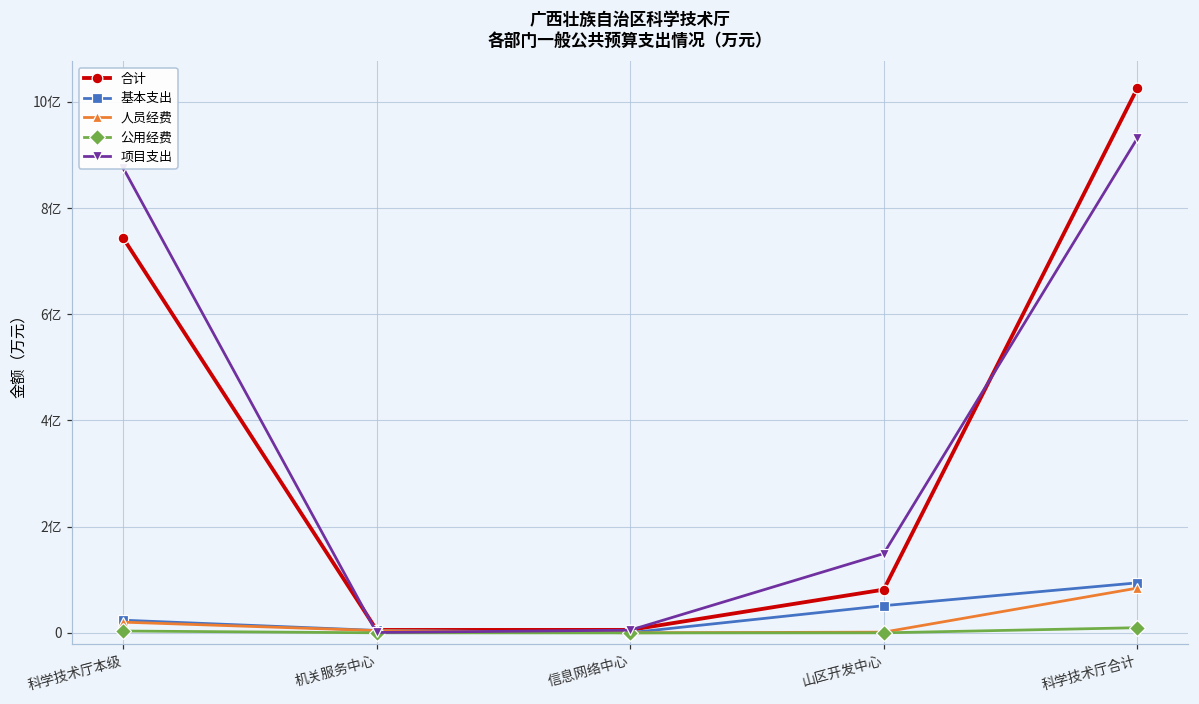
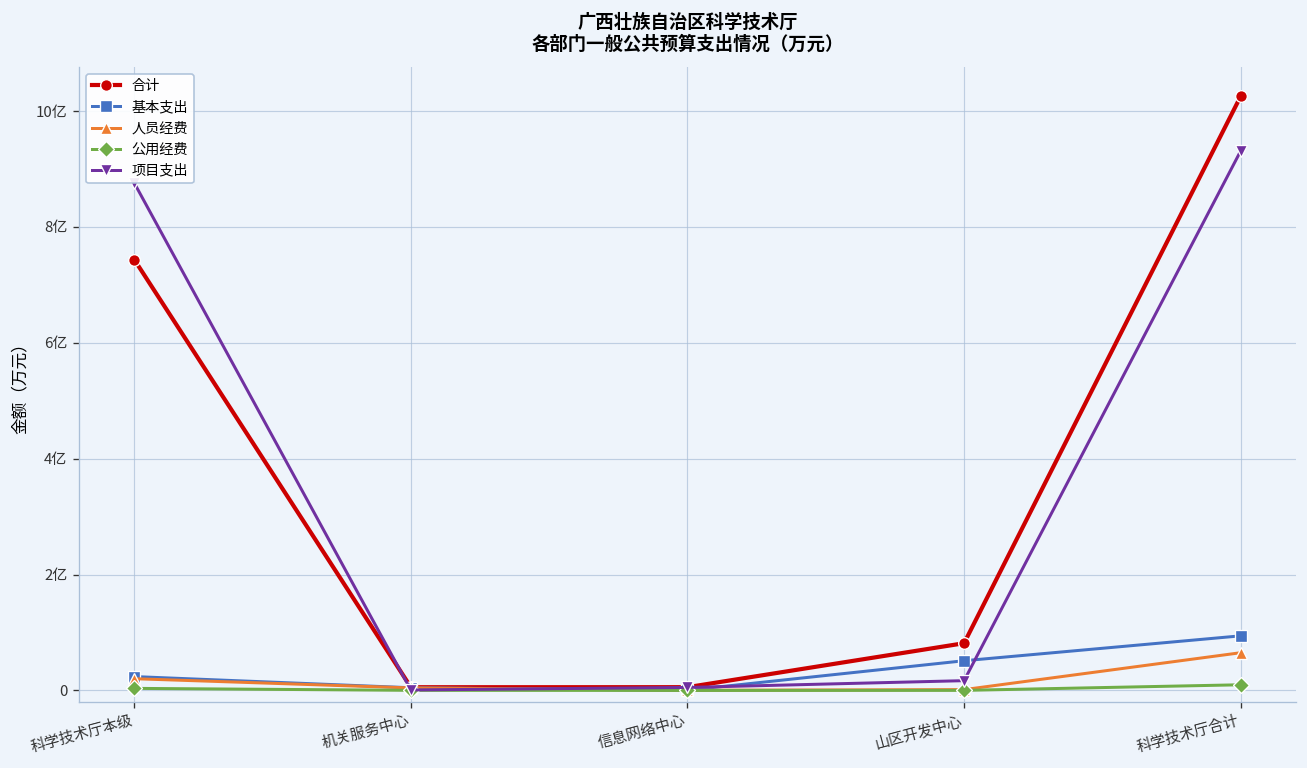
  {
    "合计": {
      "科学技术厅本级": "7.4亿",
      "山区开发中心": "0.8亿",
      "科学技术厅合计": "10.3亿"
    },
    "基本支出": {
      "山区开发中心": "0.5亿",
      "科学技术厅合计": "0.9亿"
    },
    "人员经费": {
-     "科学技术厅合计": "0.8亿"
+     "科学技术厅合计": "0.7亿"
    },
    "公用经费": {
      "科学技术厅本级": "0.0亿",
      "科学技术厅合计": "0.1亿"
    },
    "项目支出": {
-     "山区开发中心": "1.5亿",
+     "山区开发中心": "0.2亿",
      "科学技术厅合计": "9.3亿"
    }
  }
